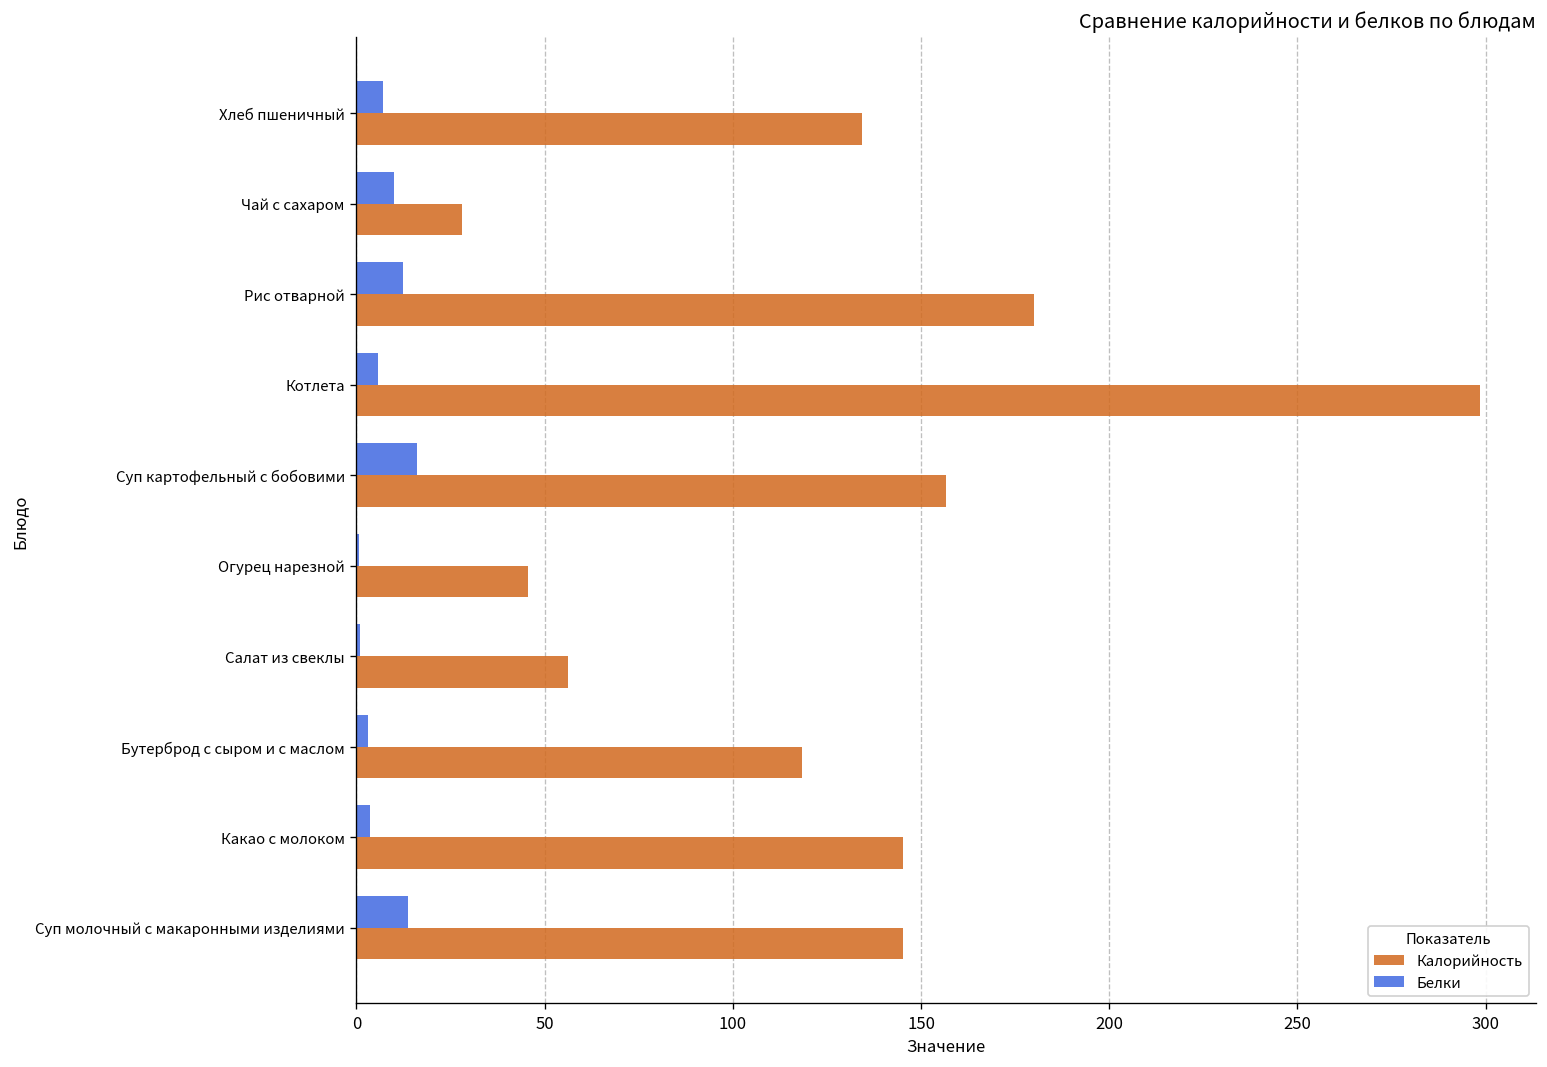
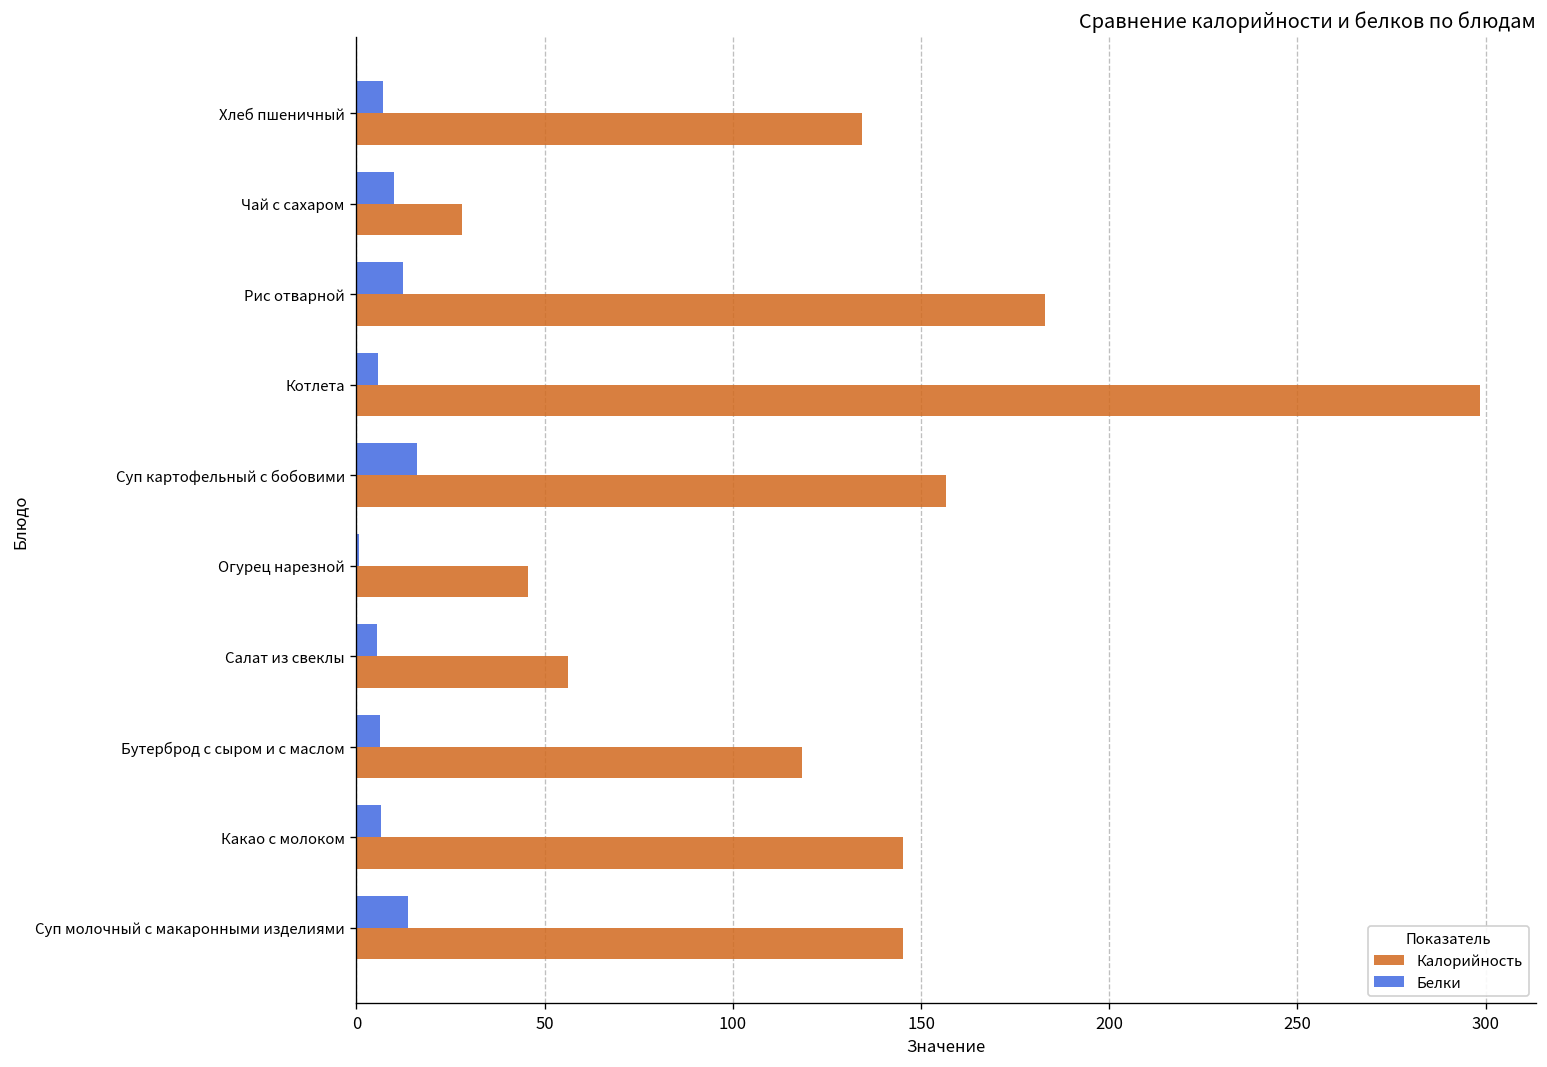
  {
    "Калорийность": {
      "Хлеб пшеничный": 134,
      "Чай с сахаром": 28,
-     "Рис отварной": 180,
+     "Рис отварной": 183,
      "Котлета": 298,
      "Суп картофельный с бобовими": 157,
      "Огурец нарезной": 46,
      "Салат из свеклы": 56,
      "Бутерброд с сыром и с маслом": 118,
      "Какао с молоком": 145,
      "Суп молочный с макаронными изделиями": 145
    },
    "Белки": {
      "Хлеб пшеничный": 7,
      "Чай с сахаром": 10,
      "Рис отварной": 12,
      "Котлета": 6,
      "Суп картофельный с бобовими": 16,
      "Огурец нарезной": 1,
-     "Салат из свеклы": 1,
-     "Бутерброд с сыром и с маслом": 3,
-     "Какао с молоком": 4,
+     "Салат из свеклы": 6,
+     "Бутерброд с сыром и с маслом": 6,
+     "Какао с молоком": 7,
      "Суп молочный с макаронными изделиями": 14
    }
  }
